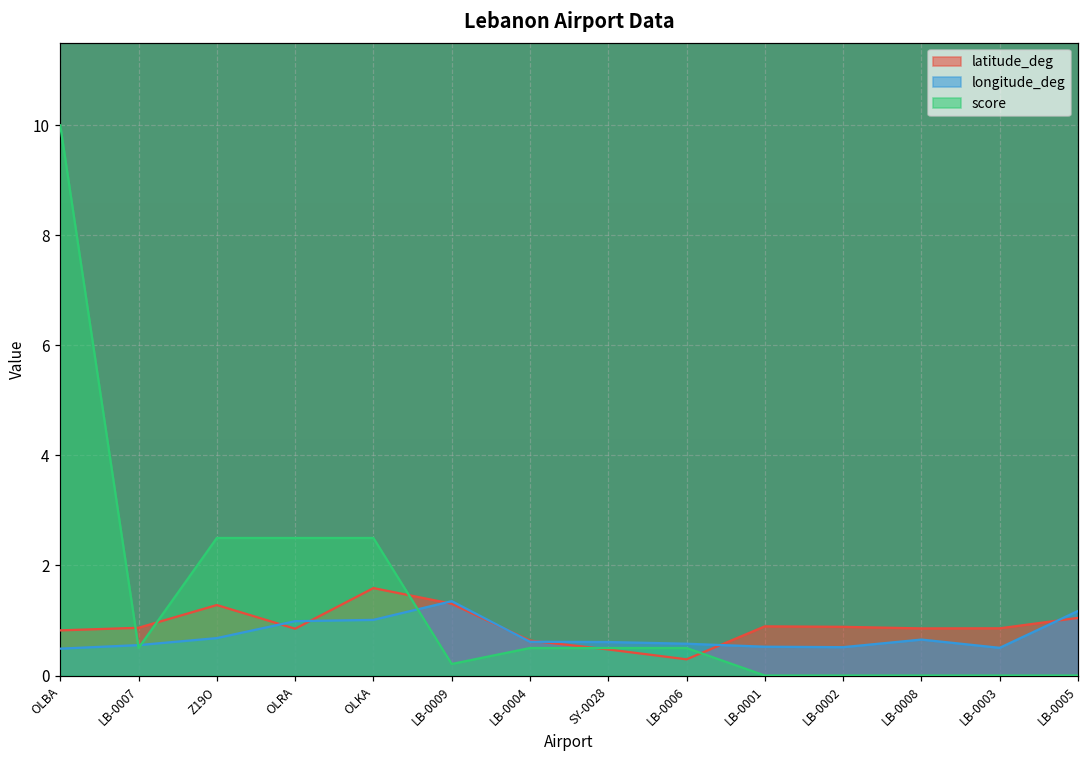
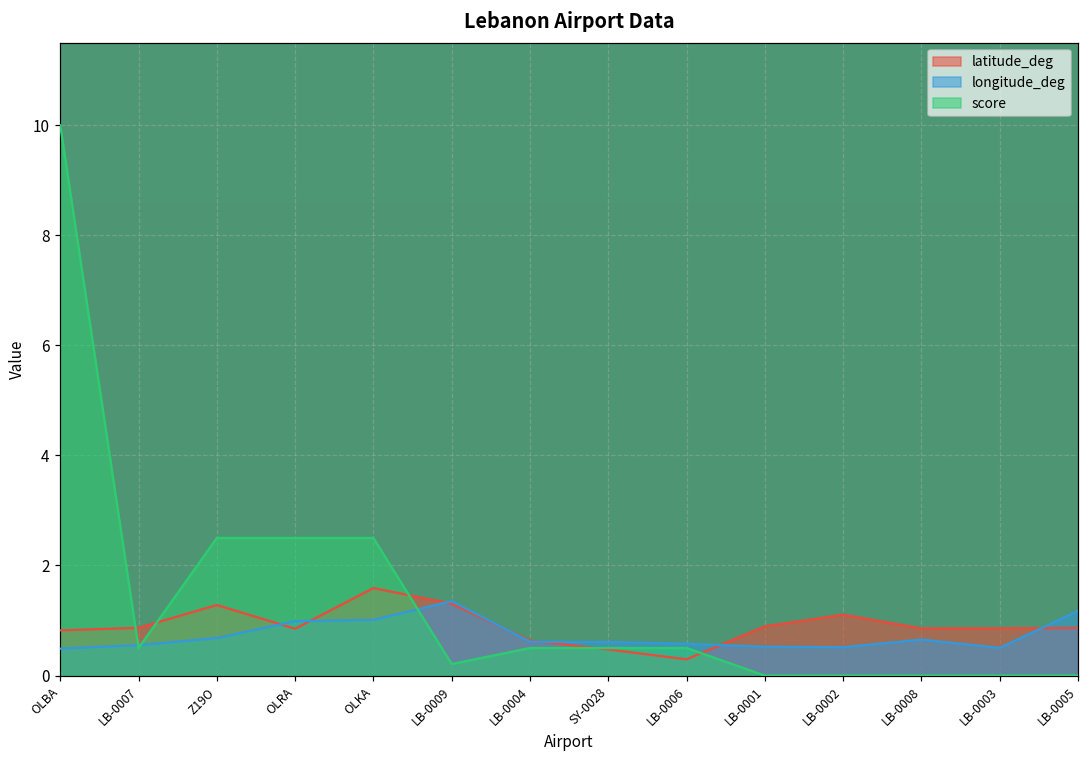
  {
    "latitude_deg": {
      "OLBA": 0.8,
      "LB-0007": 0.9,
      "Z19O": 1.3,
      "OLRA": 0.9,
      "OLKA": 1.6,
      "LB-0006": 0.3,
      "LB-0001": 0.9,
-     "LB-0002": 0.9,
+     "LB-0002": 1.1,
      "LB-0008": 0.9,
      "LB-0003": 0.9,
-     "LB-0005": 1.0
+     "LB-0005": 0.9
    },
    "longitude_deg": {
      "OLBA": 0.5,
      "LB-0007": 0.6,
      "Z19O": 0.7,
      "OLRA": 1.0,
      "OLKA": 1.0,
      "SY-0028": 0.6,
      "LB-0006": 0.6,
      "LB-0001": 0.5,
      "LB-0002": 0.5,
      "LB-0008": 0.7,
      "LB-0003": 0.5,
      "LB-0005": 1.2
    },
    "score": {
      "OLBA": 10.0,
      "LB-0007": 0.5,
      "Z19O": 2.5,
      "OLRA": 2.5,
      "OLKA": 2.5,
      "LB-0009": 0.2,
      "LB-0004": 0.5,
      "LB-0006": 0.5,
      "LB-0001": 0.0,
      "LB-0002": 0.0,
      "LB-0008": 0.0,
      "LB-0003": 0.0,
      "LB-0005": 0.0
    }
  }
